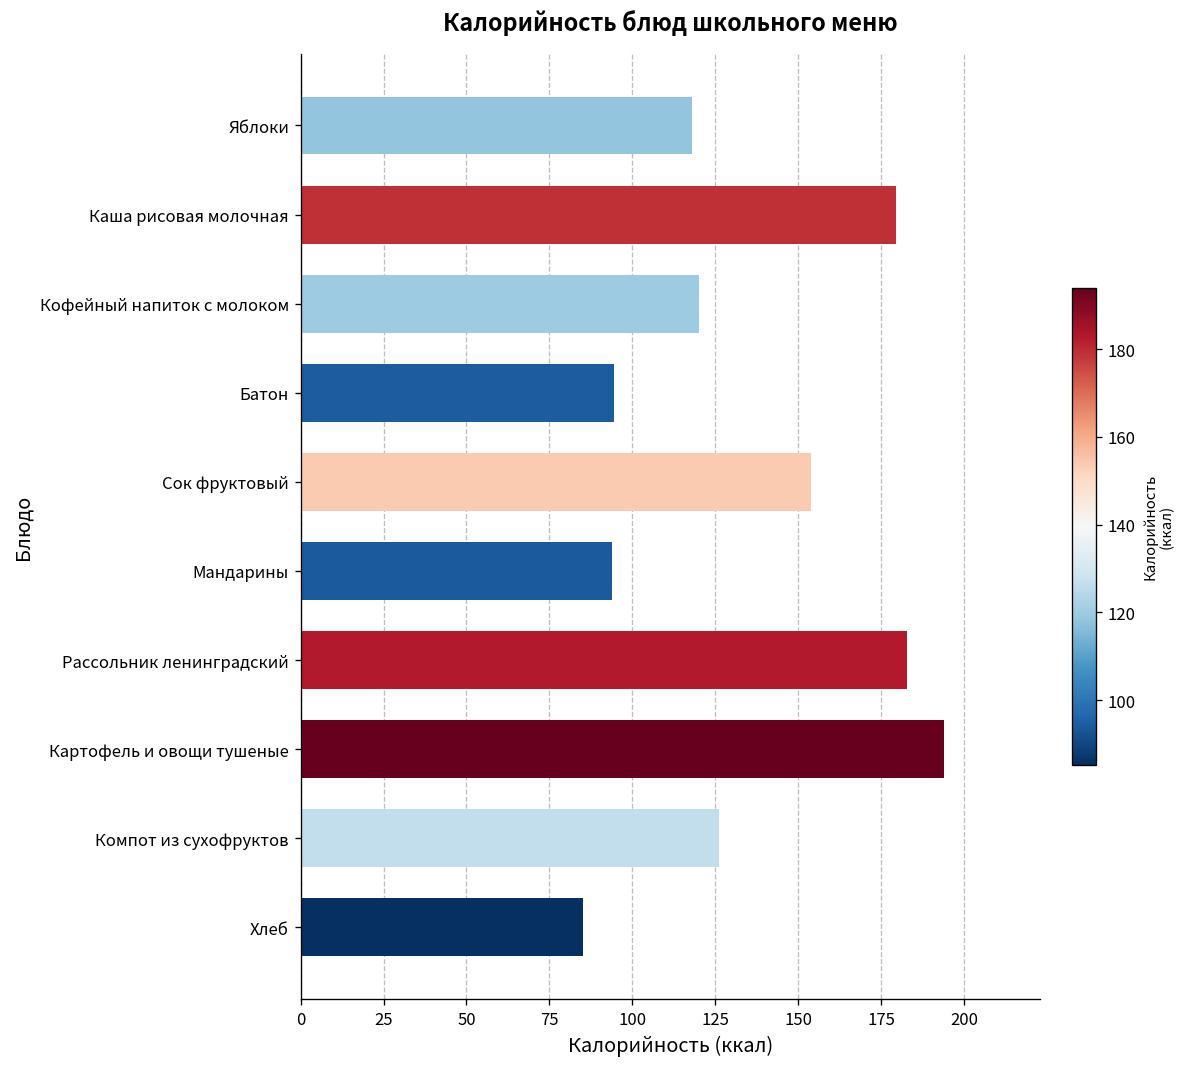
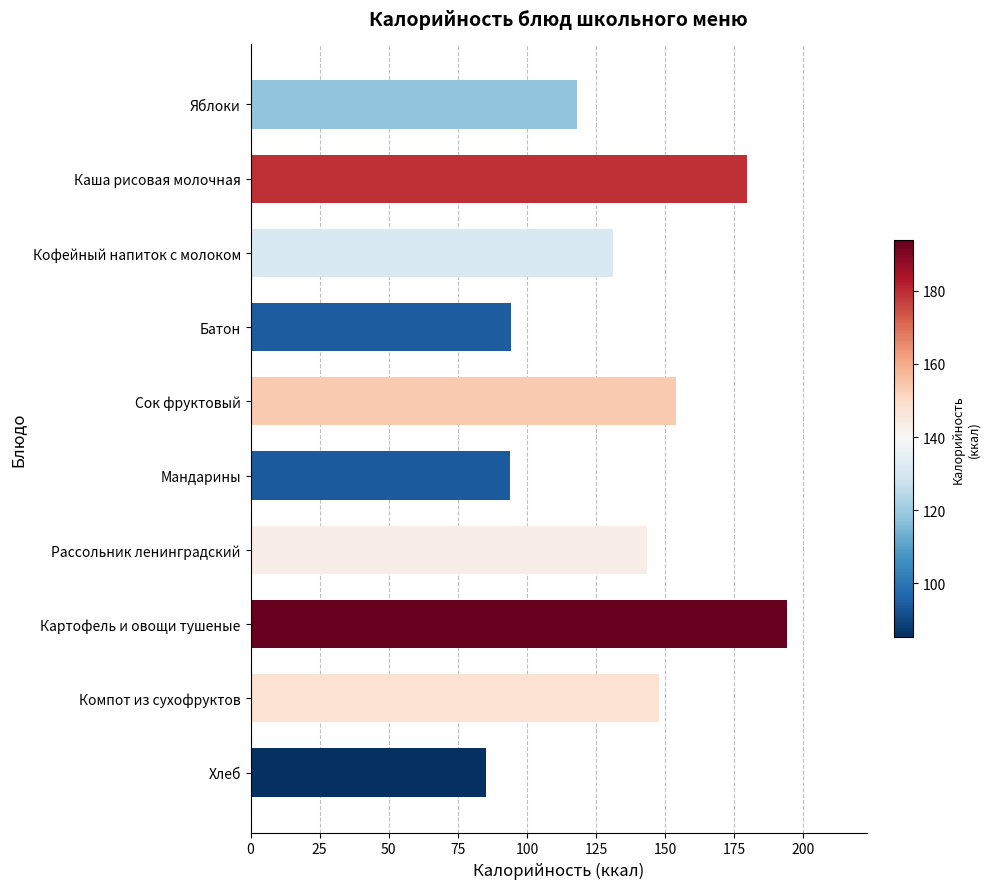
  {
    "Яблоки": 118,
    "Каша рисовая молочная": 180,
-   "Кофейный напиток с молоком": 120,
+   "Кофейный напиток с молоком": 131,
    "Батон": 94,
    "Сок фруктовый": 154,
    "Мандарины": 94,
-   "Рассольник ленинградский": 183,
+   "Рассольник ленинградский": 143,
    "Картофель и овощи тушеные": 194,
-   "Компот из сухофруктов": 126,
+   "Компот из сухофруктов": 148,
    "Хлеб": 85
  }
